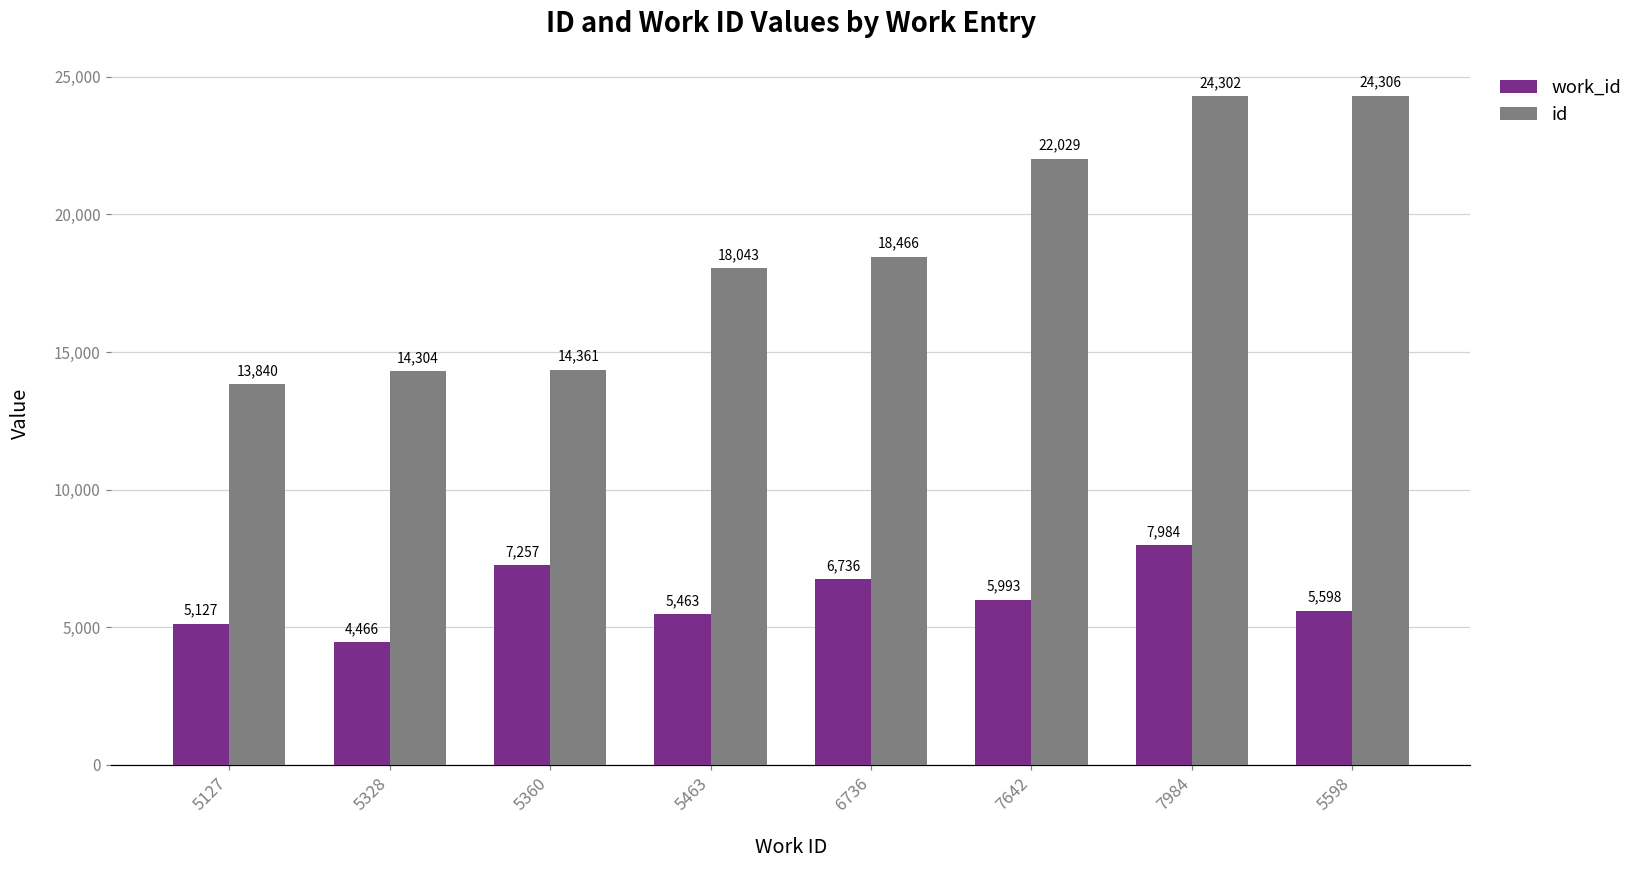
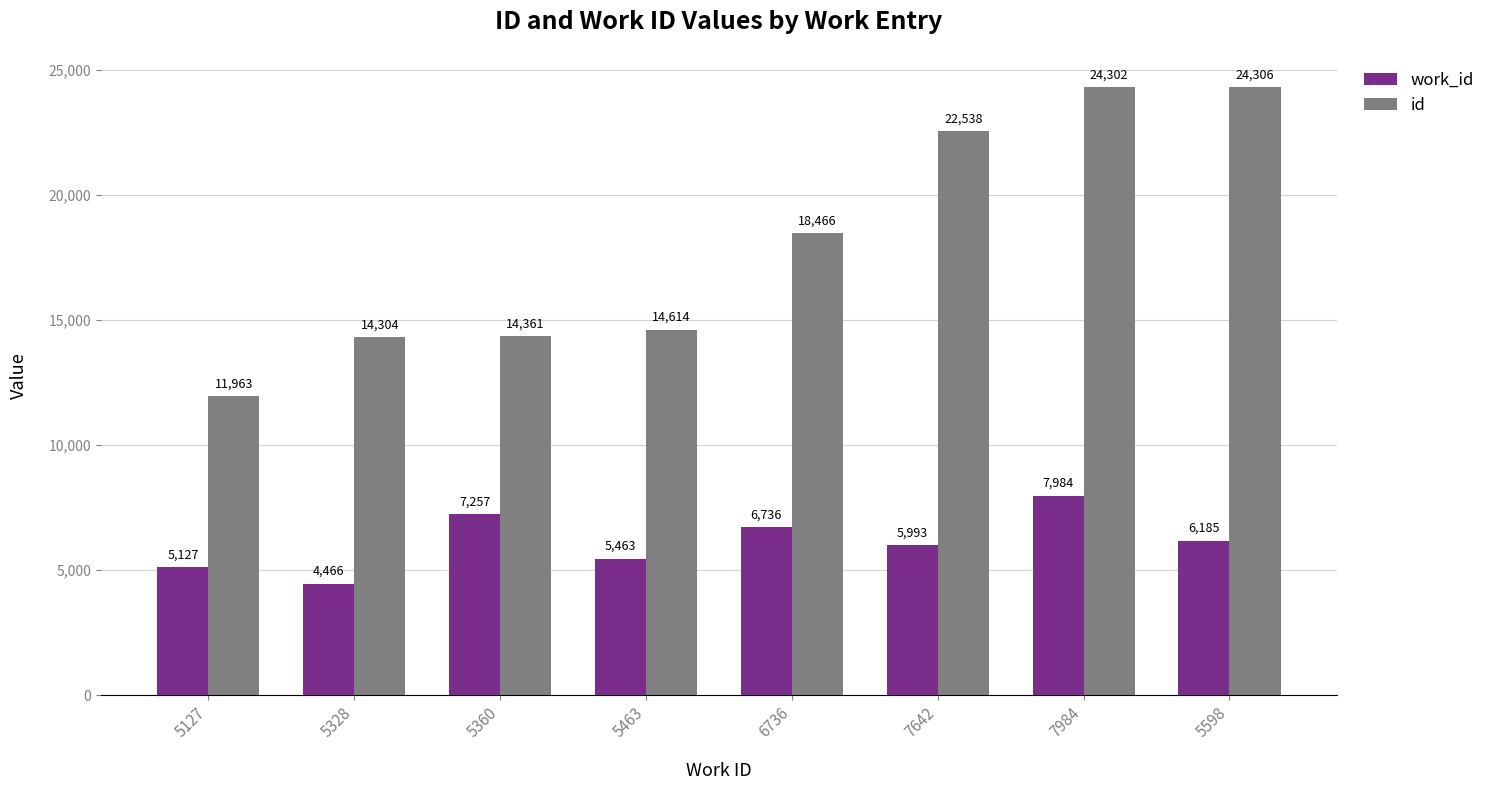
  {
    "work_id": {
      "5127": "5,127",
      "5328": "4,466",
      "5360": "7,257",
      "5463": "5,463",
      "6736": "6,736",
      "7642": "5,993",
      "7984": "7,984",
-     "5598": "5,598"
+     "5598": "6,185"
    },
    "id": {
-     "5127": "13,840",
+     "5127": "11,963",
      "5328": "14,304",
      "5360": "14,361",
-     "5463": "18,043",
+     "5463": "14,614",
      "6736": "18,466",
-     "7642": "22,029",
+     "7642": "22,538",
      "7984": "24,302",
      "5598": "24,306"
    }
  }
